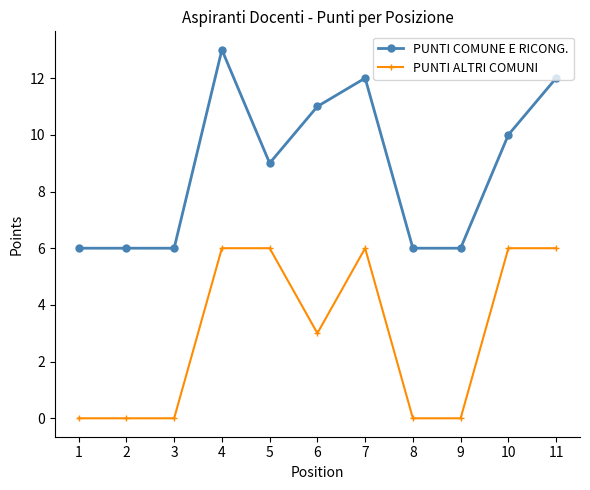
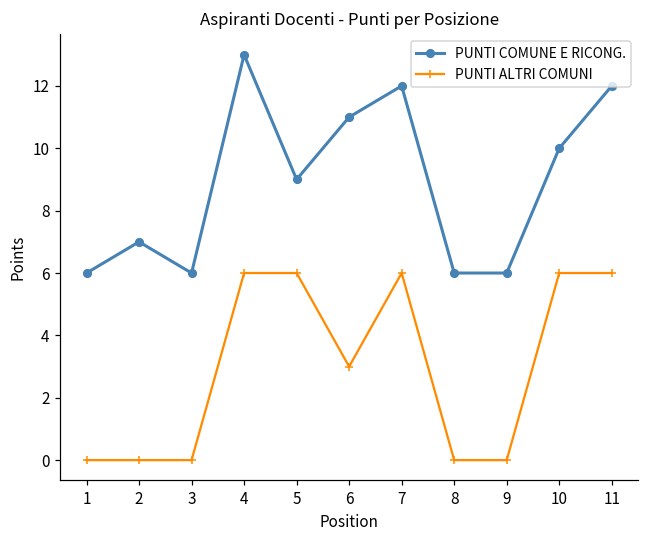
  {
    "PUNTI COMUNE E RICONG.": {
      "1": 6,
-     "2": 6,
+     "2": 7,
      "3": 6,
      "4": 13,
      "5": 9,
      "6": 11,
      "7": 12,
      "8": 6,
      "9": 6,
      "10": 10
    },
    "PUNTI ALTRI COMUNI": {
      "1": 0,
      "2": 0,
      "3": 0,
      "4": 6,
      "5": 6,
      "6": 3,
      "7": 6,
      "8": 0,
      "9": 0,
      "10": 6,
      "11": 6
    }
  }
